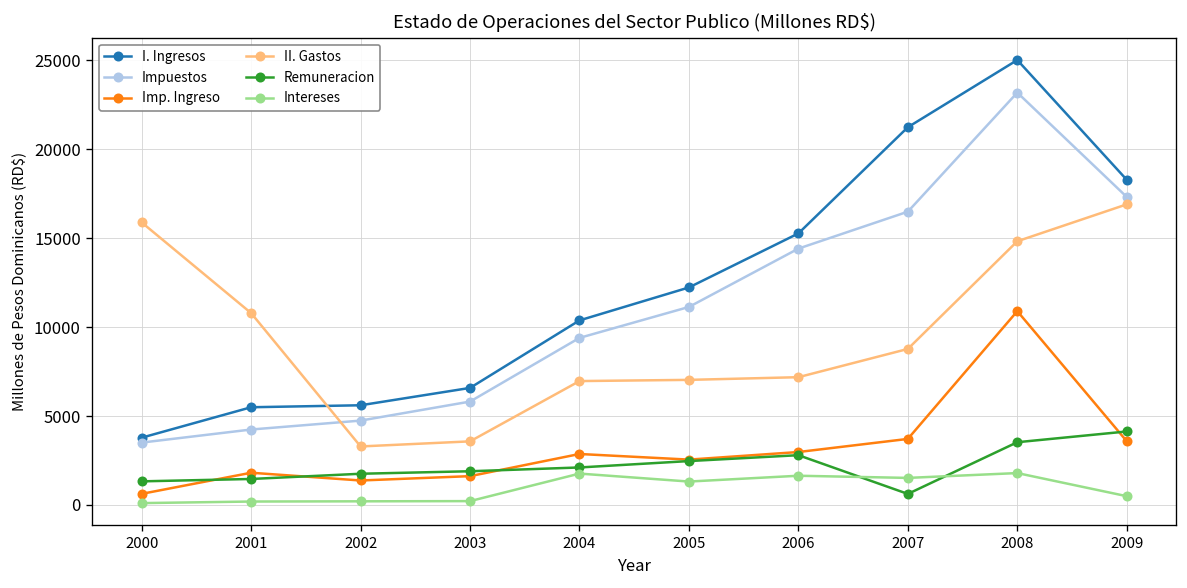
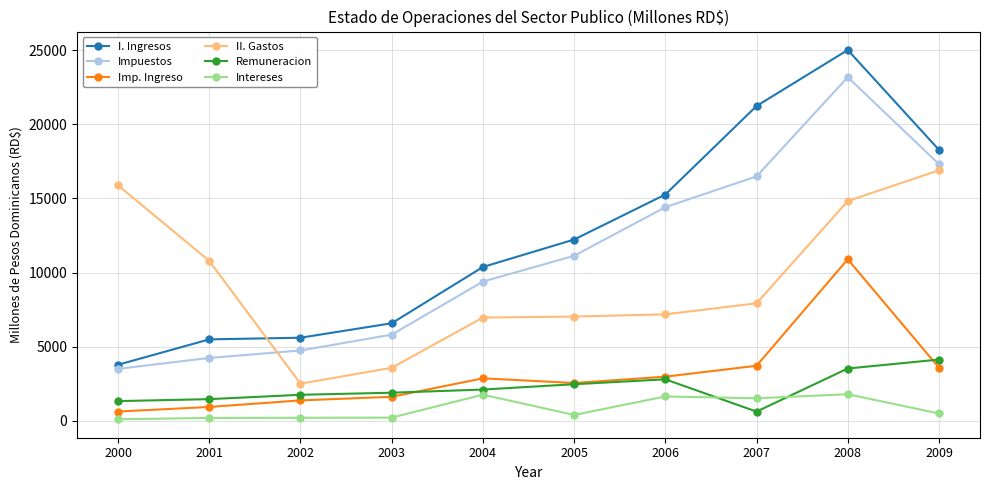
  {
    "I. Ingresos": {
      "2000": 3800,
      "2001": 5500,
      "2002": 5600,
      "2003": 6600,
      "2004": 10400,
      "2005": 12200,
      "2006": 15300,
      "2007": 21200,
      "2008": 25000,
      "2009": 18300
    },
    "Impuestos": {
      "2000": 3500,
      "2001": 4200,
      "2002": 4700,
      "2003": 5800,
      "2004": 9400,
      "2005": 11100,
      "2006": 14400,
      "2007": 16500,
      "2008": 23200,
      "2009": 17300
    },
    "Imp. Ingreso": {
      "2000": 600,
-     "2001": 1800,
+     "2001": 900,
      "2002": 1400,
      "2003": 1600,
      "2004": 2900,
      "2006": 3000,
      "2007": 3700,
      "2008": 10900,
      "2009": 3600
    },
    "II. Gastos": {
      "2000": 15900,
      "2001": 10800,
-     "2002": 3300,
+     "2002": 2500,
      "2003": 3600,
      "2004": 7000,
      "2005": 7000,
      "2006": 7200,
-     "2007": 8800,
+     "2007": 7900,
      "2008": 14800,
      "2009": 16900
    },
    "Remuneracion": {
      "2000": 1300,
      "2001": 1500,
      "2002": 1800,
      "2003": 1900,
      "2004": 2100,
      "2006": 2800,
      "2007": 600,
      "2008": 3500,
      "2009": 4100
    },
    "Intereses": {
      "2000": 100,
      "2001": 200,
      "2002": 200,
      "2003": 200,
      "2004": 1800,
-     "2005": 1300,
+     "2005": 400,
      "2006": 1600,
      "2007": 1500,
      "2008": 1800,
      "2009": 500
    }
  }
